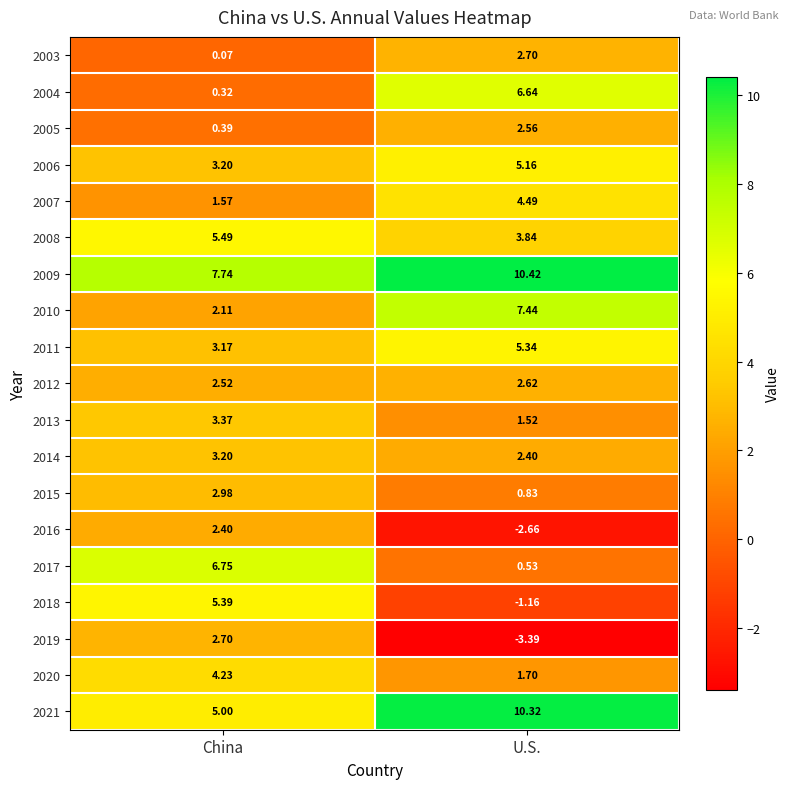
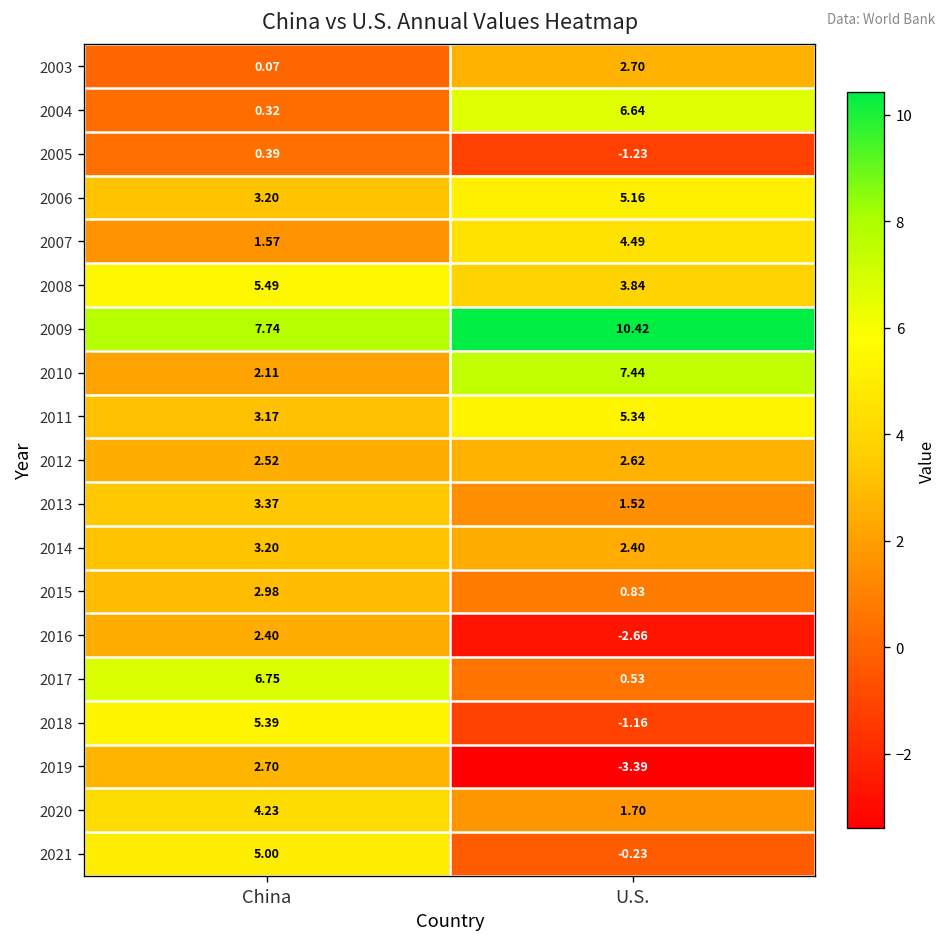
  {
    "2003": {
      "China": 0.07,
      "U.S.": 2.70
    },
    "2004": {
      "China": 0.32,
      "U.S.": 6.64
    },
    "2005": {
      "China": 0.39,
-     "U.S.": 2.56
+     "U.S.": -1.23
    },
    "2006": {
      "China": 3.20,
      "U.S.": 5.16
    },
    "2007": {
      "China": 1.57,
      "U.S.": 4.49
    },
    "2008": {
      "China": 5.49,
      "U.S.": 3.84
    },
    "2009": {
      "China": 7.74,
      "U.S.": 10.42
    },
    "2010": {
      "China": 2.11,
      "U.S.": 7.44
    },
    "2011": {
      "China": 3.17,
      "U.S.": 5.34
    },
    "2012": {
      "China": 2.52,
      "U.S.": 2.62
    },
    "2013": {
      "China": 3.37,
      "U.S.": 1.52
    },
    "2014": {
      "China": 3.20,
      "U.S.": 2.40
    },
    "2015": {
      "China": 2.98,
      "U.S.": 0.83
    },
    "2016": {
      "China": 2.40,
      "U.S.": -2.66
    },
    "2017": {
      "China": 6.75,
      "U.S.": 0.53
    },
    "2018": {
      "China": 5.39,
      "U.S.": -1.16
    },
    "2019": {
      "China": 2.70,
      "U.S.": -3.39
    },
    "2020": {
      "China": 4.23,
      "U.S.": 1.70
    },
    "2021": {
      "China": 5.00,
-     "U.S.": 10.32
+     "U.S.": -0.23
    }
  }
